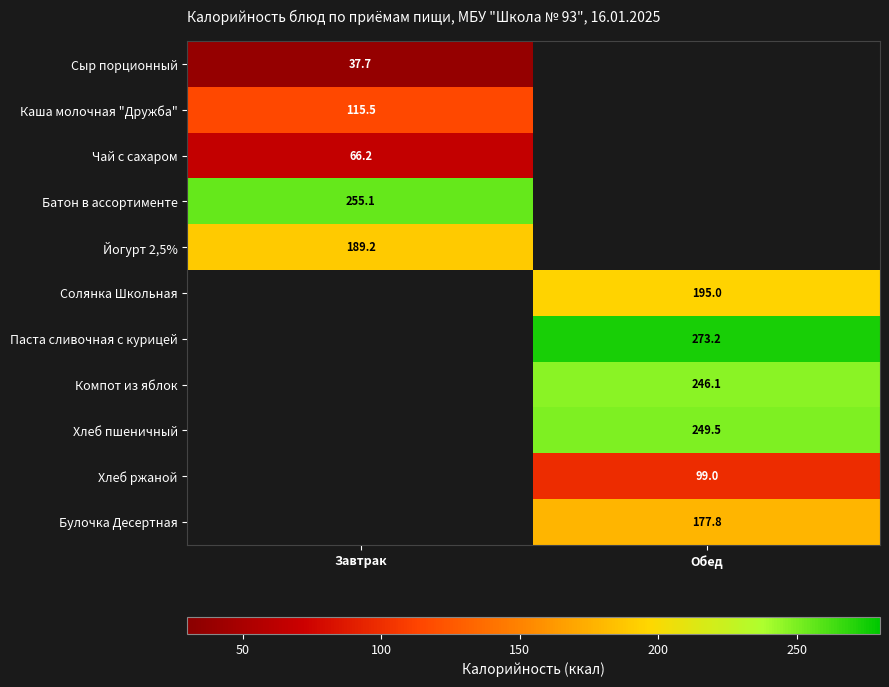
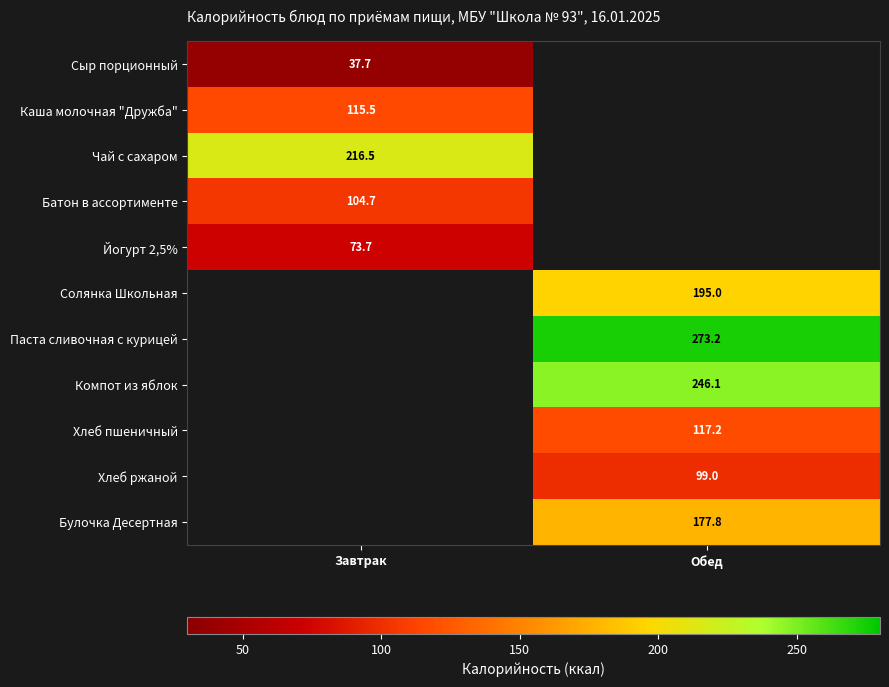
  {
    "Сыр порционный": {
      "Завтрак": 37.7
    },
    "Каша молочная \"Дружба\"": {
      "Завтрак": 115.5
    },
    "Чай с сахаром": {
-     "Завтрак": 66.2
+     "Завтрак": 216.5
    },
    "Батон в ассортименте": {
-     "Завтрак": 255.1
+     "Завтрак": 104.7
    },
    "Йогурт 2,5%": {
-     "Завтрак": 189.2
+     "Завтрак": 73.7
    },
    "Солянка Школьная": {
      "Обед": 195.0
    },
    "Паста сливочная с курицей": {
      "Обед": 273.2
    },
    "Компот из яблок": {
      "Обед": 246.1
    },
    "Хлеб пшеничный": {
-     "Обед": 249.5
+     "Обед": 117.2
    },
    "Хлеб ржаной": {
      "Обед": 99.0
    },
    "Булочка Десертная": {
      "Обед": 177.8
    }
  }
